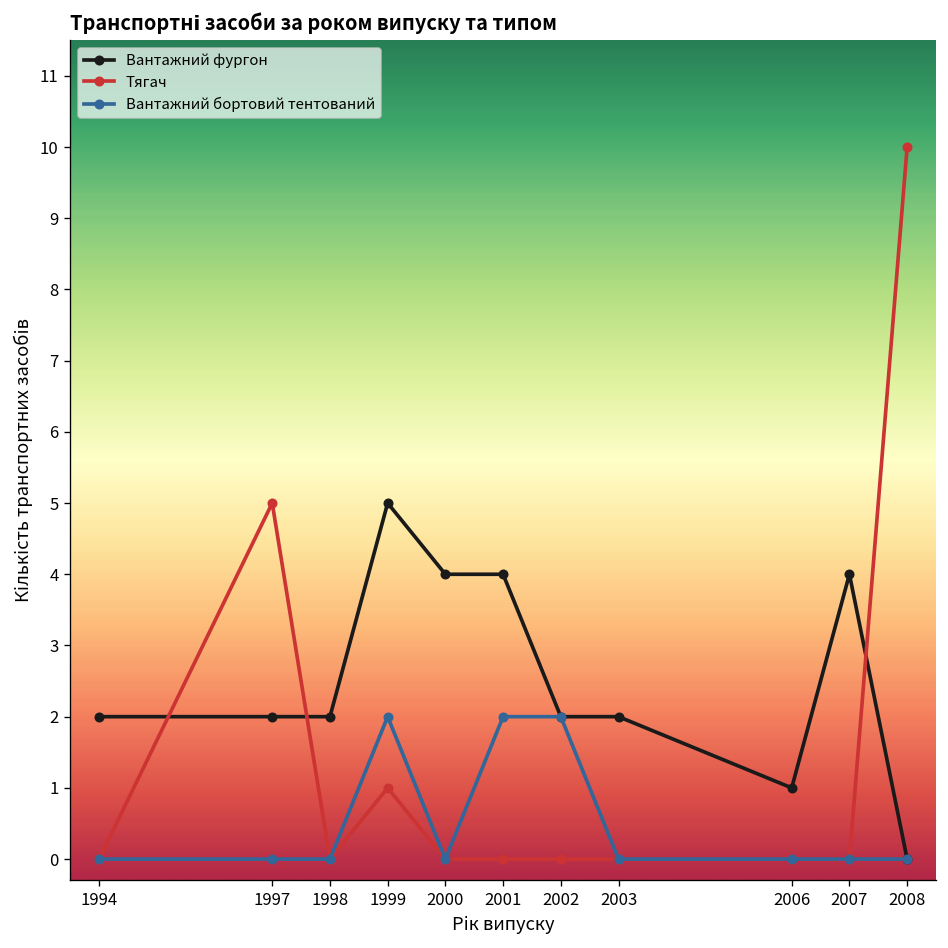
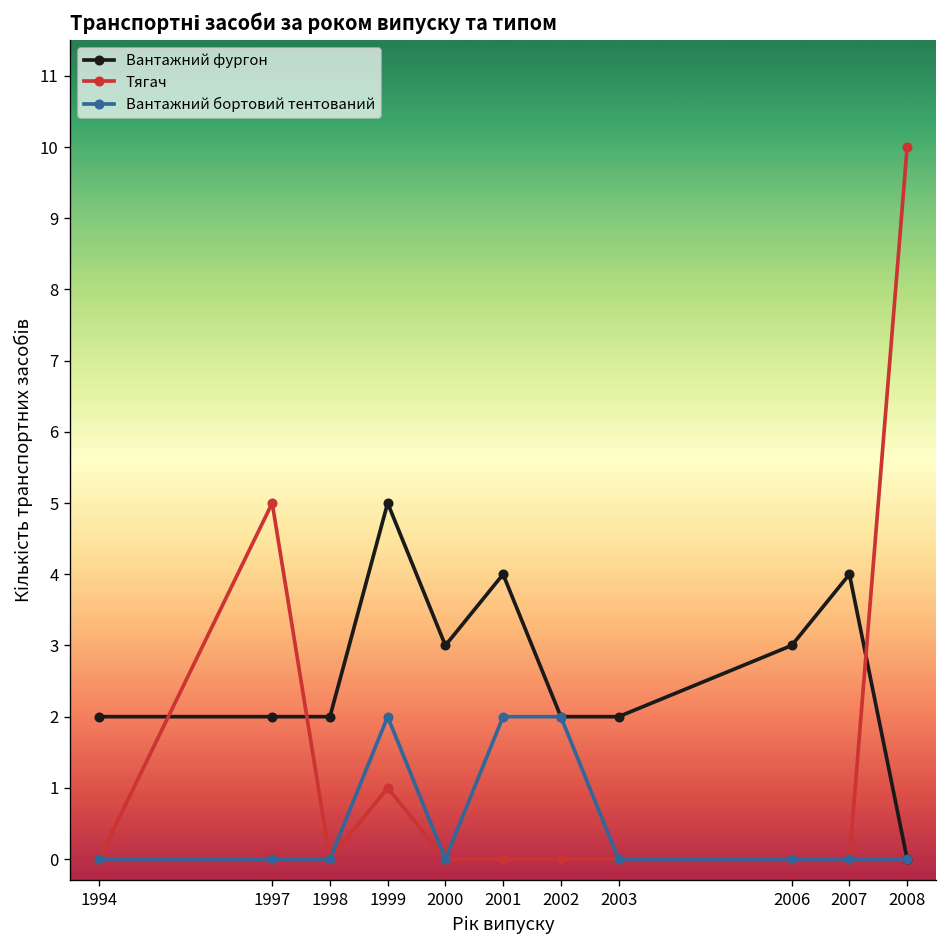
  {
    "Вантажний фургон": {
      "1994": 2,
      "1997": 2,
      "1998": 2,
      "1999": 5,
-     "2000": 4,
+     "2000": 3,
      "2001": 4,
      "2003": 2,
-     "2006": 1,
+     "2006": 3,
      "2007": 4
    },
    "Тягач": {
      "1997": 5,
      "1999": 1,
      "2001": 0,
      "2002": 0,
      "2008": 10
    },
    "Вантажний бортовий тентований": {
      "1997": 0,
      "1999": 2,
      "2001": 2
    }
  }
